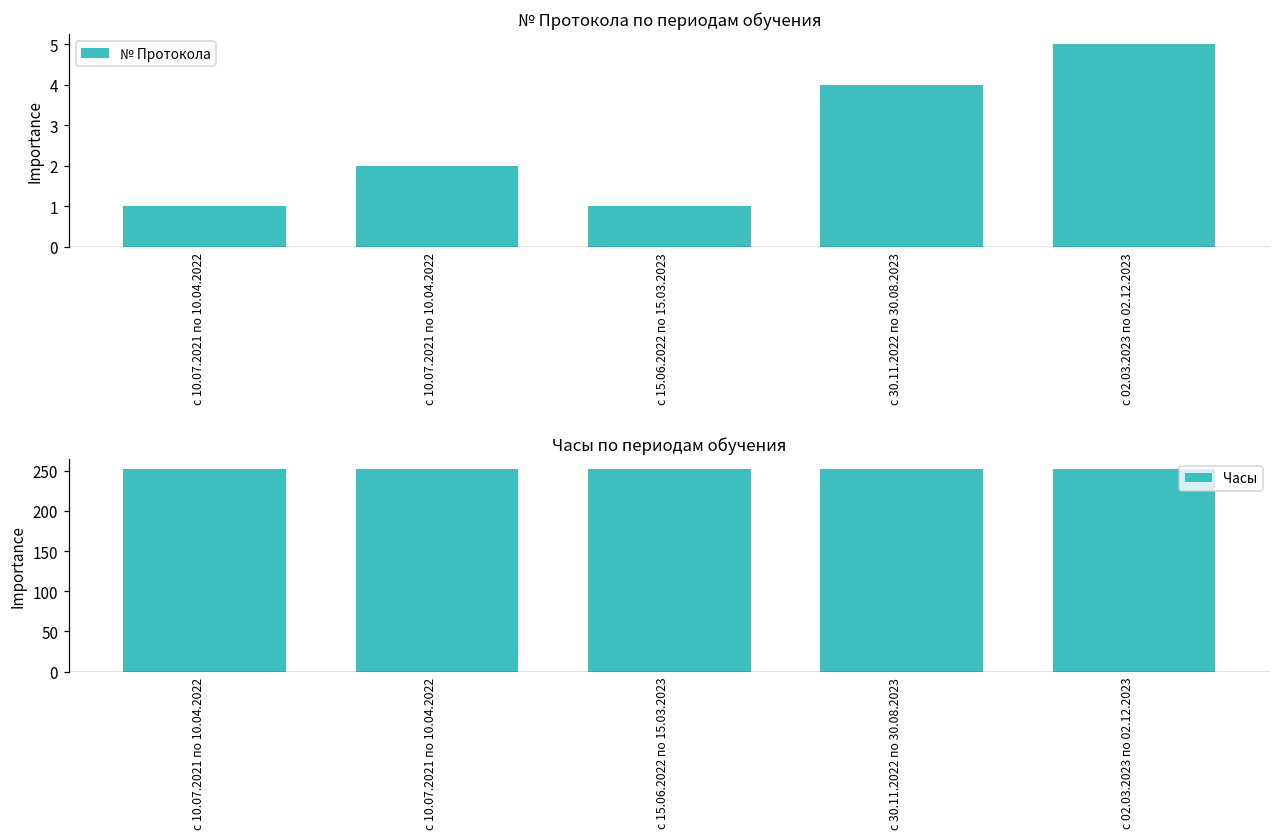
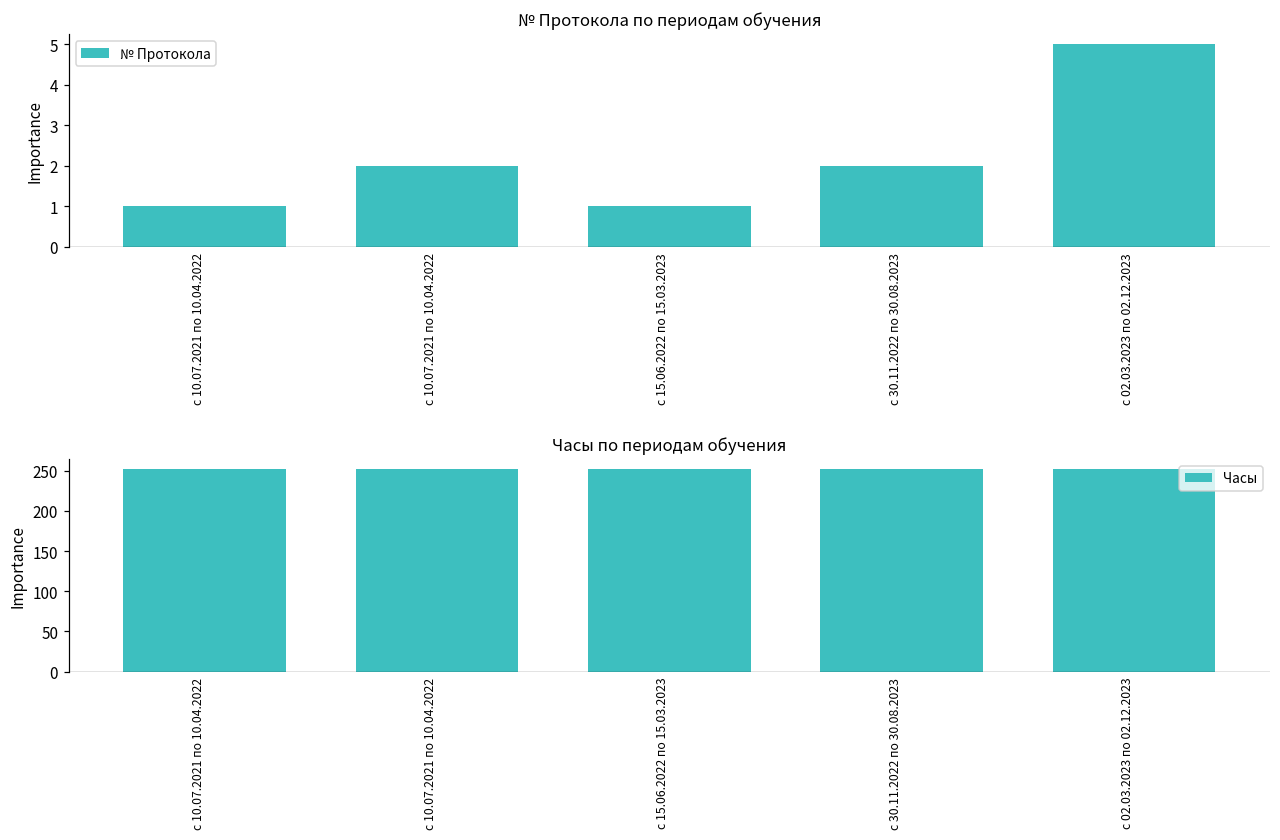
  {
    "№ Протокола по периодам обучения": {
      "с 15.06.2022 по 15.03.2023": 1,
-     "с 30.11.2022 по 30.08.2023": 4,
+     "с 30.11.2022 по 30.08.2023": 2,
      "с 02.03.2023 по 02.12.2023": 5
    },
    "Часы по периодам обучения": {
      "с 15.06.2022 по 15.03.2023": 250,
      "с 30.11.2022 по 30.08.2023": 250,
      "с 02.03.2023 по 02.12.2023": 250
    }
  }
